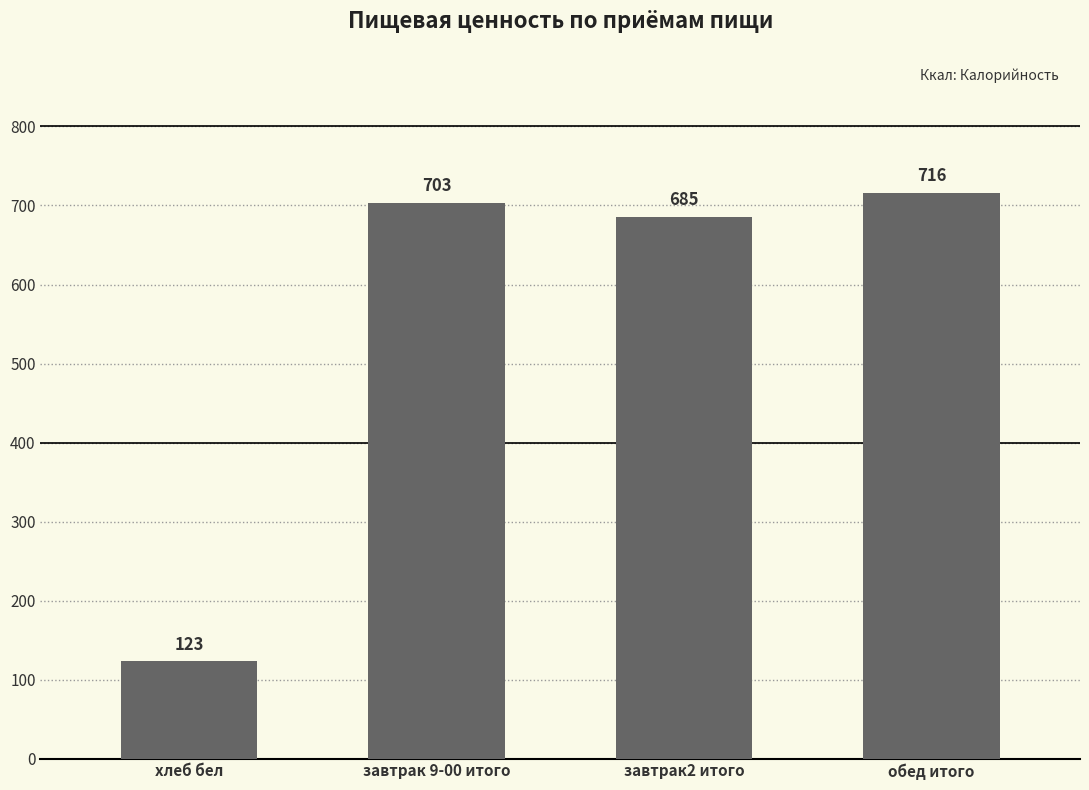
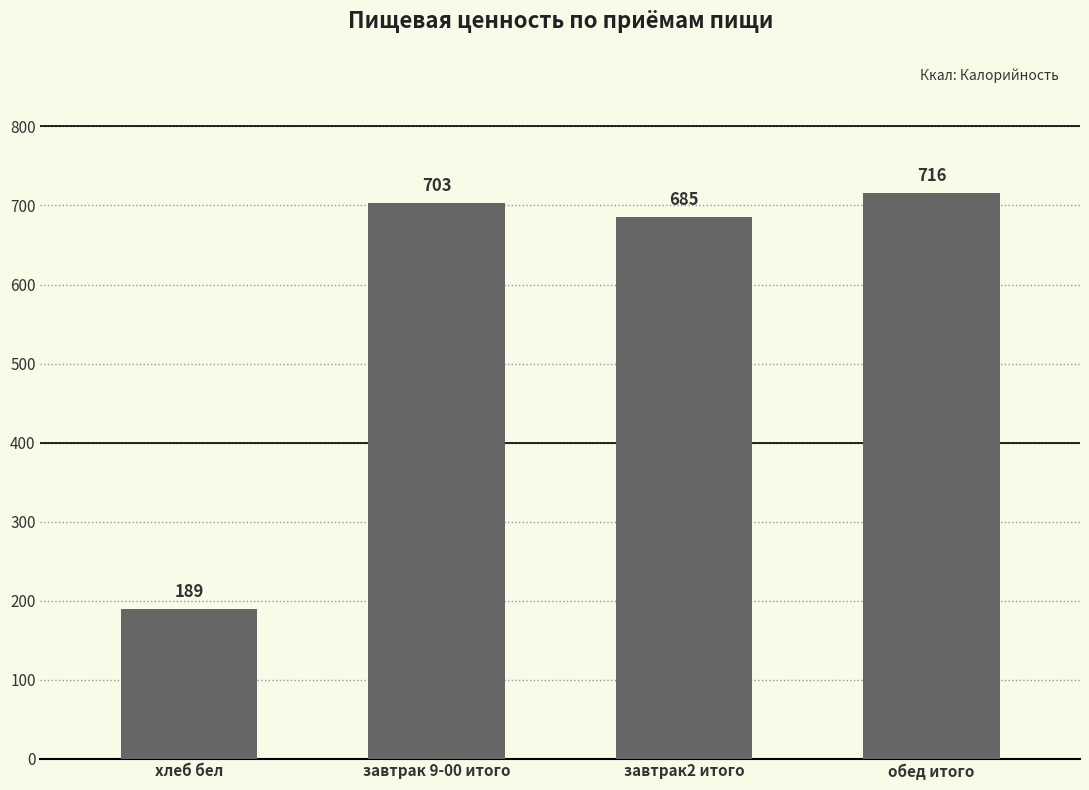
  {
-   "хлеб бел": 123,
+   "хлеб бел": 189,
    "завтрак 9-00 итого": 703,
    "завтрак2 итого": 685,
    "обед итого": 716
  }
